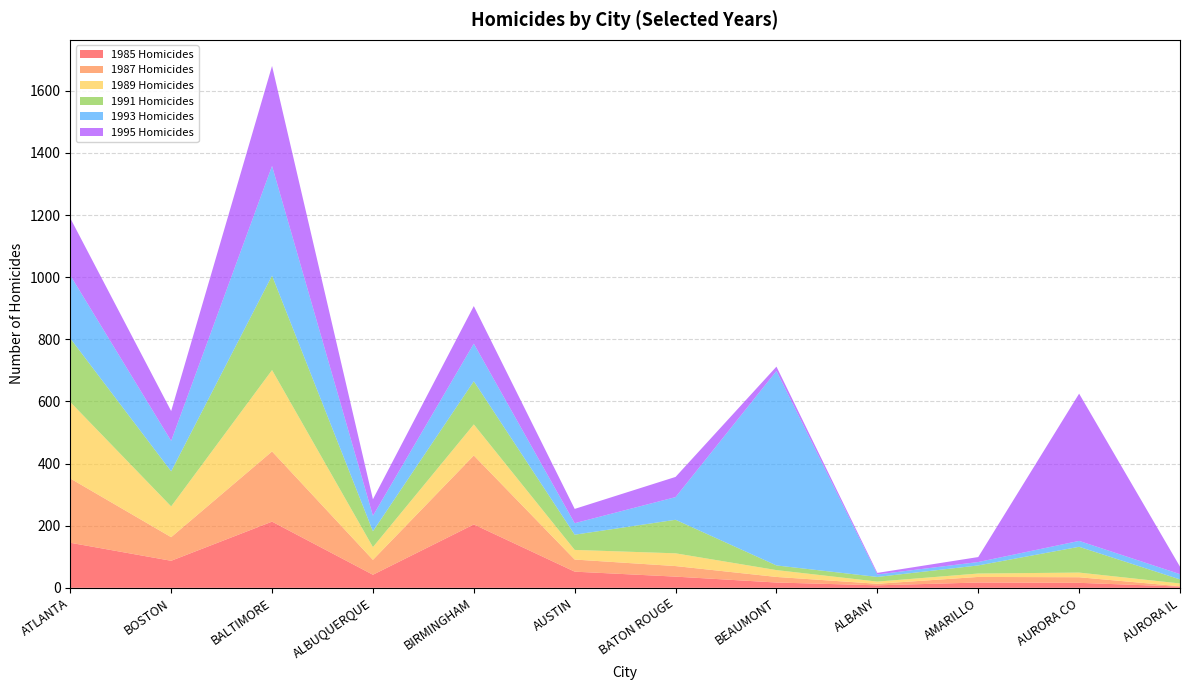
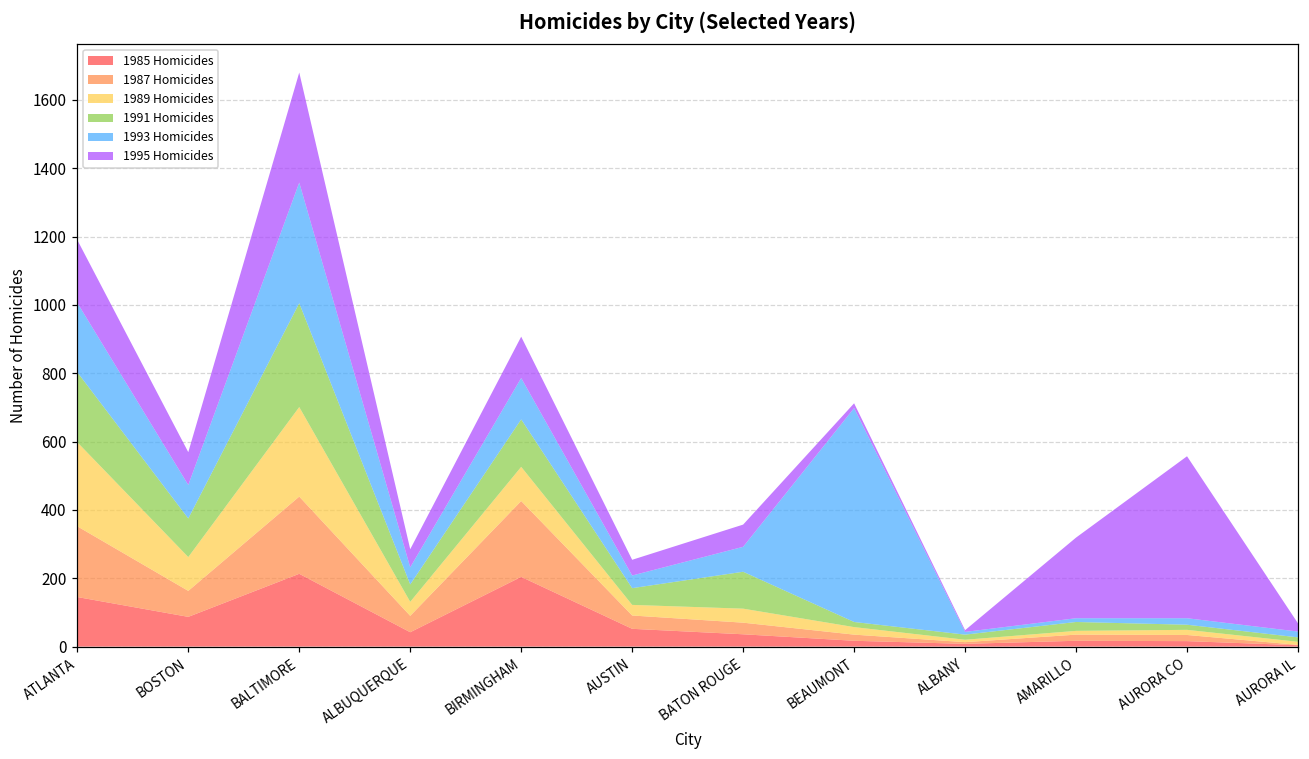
  {
    "1985 Homicides": {
      "ATLANTA": 150,
      "BOSTON": 90,
      "BALTIMORE": 210,
      "ALBUQUERQUE": 40,
      "BIRMINGHAM": 200,
      "AUSTIN": 50,
      "BATON ROUGE": 40,
      "BEAUMONT": 20,
      "AMARILLO": 20,
      "AURORA CO": 20
    },
    "1987 Homicides": {
      "ATLANTA": 210,
      "BOSTON": 80,
      "BALTIMORE": 230,
      "ALBUQUERQUE": 50,
      "BIRMINGHAM": 220,
      "AUSTIN": 40,
      "BATON ROUGE": 30,
      "BEAUMONT": 20,
      "AMARILLO": 20,
      "AURORA CO": 20
    },
    "1989 Homicides": {
      "ATLANTA": 250,
      "BOSTON": 100,
      "BALTIMORE": 260,
      "ALBUQUERQUE": 40,
      "BIRMINGHAM": 100,
      "AUSTIN": 30,
      "BATON ROUGE": 40,
      "BEAUMONT": 20,
      "AMARILLO": 10,
      "AURORA CO": 20,
      "AURORA IL": 10
    },
    "1991 Homicides": {
      "ATLANTA": 210,
      "BOSTON": 110,
      "BALTIMORE": 300,
      "ALBUQUERQUE": 50,
      "BIRMINGHAM": 140,
      "AUSTIN": 50,
      "BATON ROUGE": 110,
      "BEAUMONT": 20,
      "AMARILLO": 30,
-     "AURORA CO": 80,
+     "AURORA CO": 20,
      "AURORA IL": 10
    },
    "1993 Homicides": {
      "ATLANTA": 200,
      "BOSTON": 100,
      "BALTIMORE": 350,
      "ALBUQUERQUE": 50,
      "BIRMINGHAM": 120,
      "AUSTIN": 40,
      "BATON ROUGE": 70,
      "BEAUMONT": 630,
      "AMARILLO": 10,
      "AURORA CO": 20,
      "AURORA IL": 20
    },
    "1995 Homicides": {
      "ATLANTA": 180,
      "BOSTON": 100,
      "BALTIMORE": 320,
      "ALBUQUERQUE": 50,
      "BIRMINGHAM": 120,
      "AUSTIN": 50,
      "BATON ROUGE": 70,
      "BEAUMONT": 10,
-     "AMARILLO": 20,
+     "AMARILLO": 240,
      "AURORA CO": 470,
      "AURORA IL": 20
    }
  }
